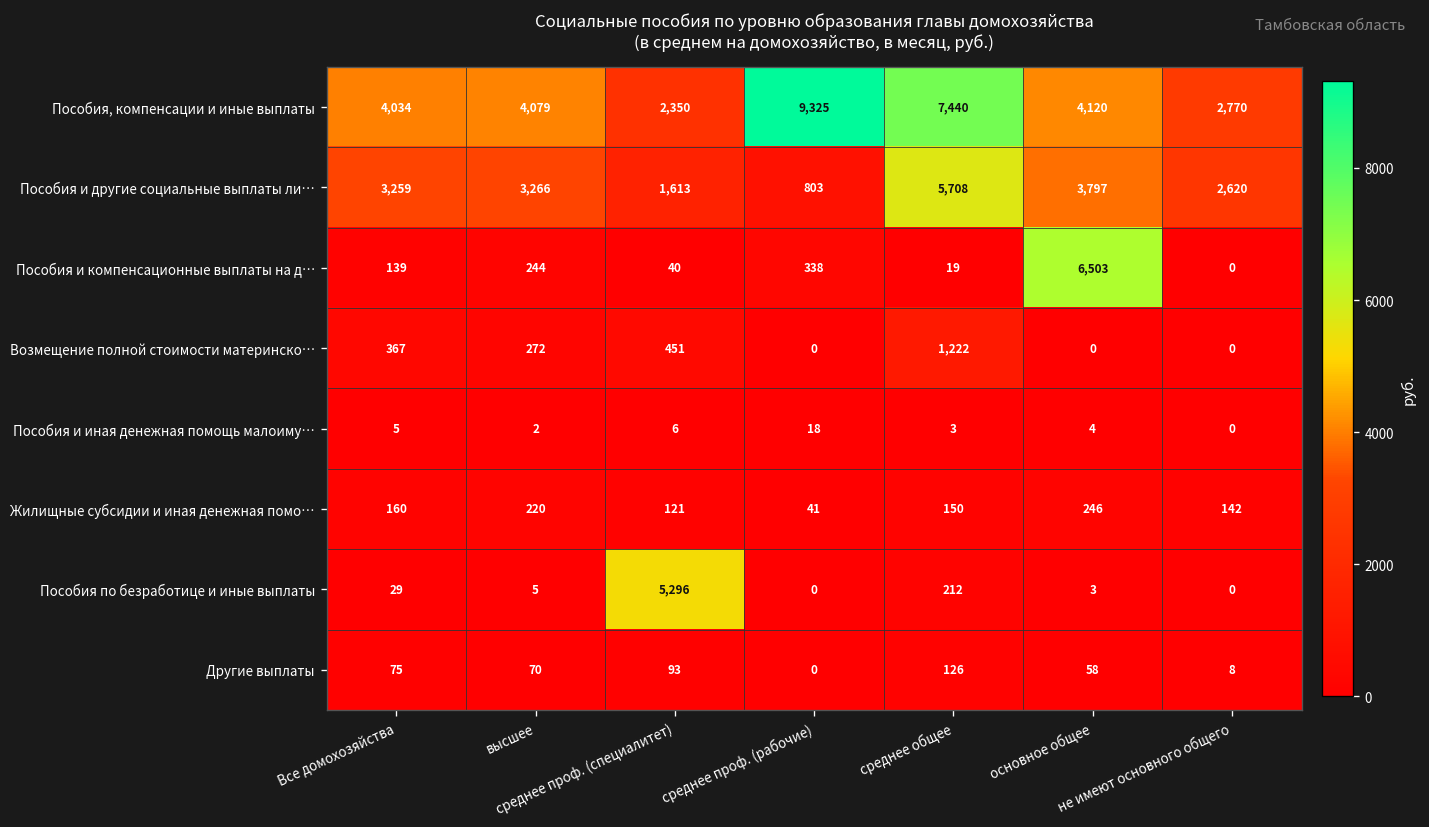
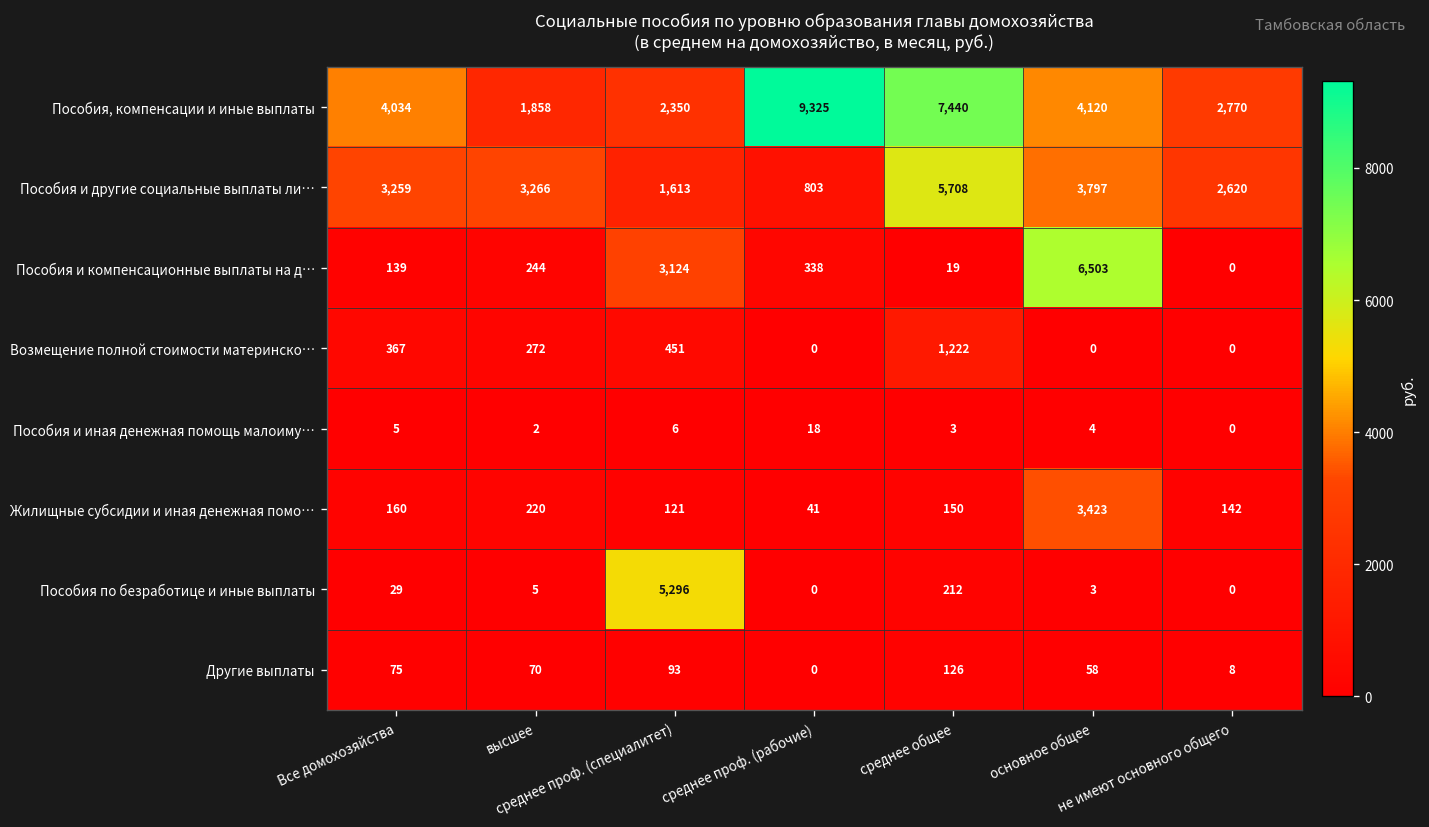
  {
    "Пособия, компенсации и иные выплаты": {
      "Все домохозяйства": "4,034",
-     "высшее": "4,079",
+     "высшее": "1,858",
      "среднее проф. (специалитет)": "2,350",
      "среднее проф. (рабочие)": "9,325",
      "среднее общее": "7,440",
      "основное общее": "4,120",
      "не имеют основного общего": "2,770"
    },
    "Пособия и другие социальные выплаты ли…": {
      "Все домохозяйства": "3,259",
      "высшее": "3,266",
      "среднее проф. (специалитет)": "1,613",
      "среднее проф. (рабочие)": "803",
      "среднее общее": "5,708",
      "основное общее": "3,797",
      "не имеют основного общего": "2,620"
    },
    "Пособия и компенсационные выплаты на д…": {
      "Все домохозяйства": "139",
      "высшее": "244",
-     "среднее проф. (специалитет)": "40",
+     "среднее проф. (специалитет)": "3,124",
      "среднее проф. (рабочие)": "338",
      "среднее общее": "19",
      "основное общее": "6,503",
      "не имеют основного общего": "0"
    },
    "Возмещение полной стоимости материнско…": {
      "Все домохозяйства": "367",
      "высшее": "272",
      "среднее проф. (специалитет)": "451",
      "среднее проф. (рабочие)": "0",
      "среднее общее": "1,222",
      "основное общее": "0",
      "не имеют основного общего": "0"
    },
    "Пособия и иная денежная помощь малоиму…": {
      "Все домохозяйства": "5",
      "высшее": "2",
      "среднее проф. (специалитет)": "6",
      "среднее проф. (рабочие)": "18",
      "среднее общее": "3",
      "основное общее": "4",
      "не имеют основного общего": "0"
    },
    "Жилищные субсидии и иная денежная помо…": {
      "Все домохозяйства": "160",
      "высшее": "220",
      "среднее проф. (специалитет)": "121",
      "среднее проф. (рабочие)": "41",
      "среднее общее": "150",
-     "основное общее": "246",
+     "основное общее": "3,423",
      "не имеют основного общего": "142"
    },
    "Пособия по безработице и иные выплаты": {
      "Все домохозяйства": "29",
      "высшее": "5",
      "среднее проф. (специалитет)": "5,296",
      "среднее проф. (рабочие)": "0",
      "среднее общее": "212",
      "основное общее": "3",
      "не имеют основного общего": "0"
    },
    "Другие выплаты": {
      "Все домохозяйства": "75",
      "высшее": "70",
      "среднее проф. (специалитет)": "93",
      "среднее проф. (рабочие)": "0",
      "среднее общее": "126",
      "основное общее": "58",
      "не имеют основного общего": "8"
    }
  }
